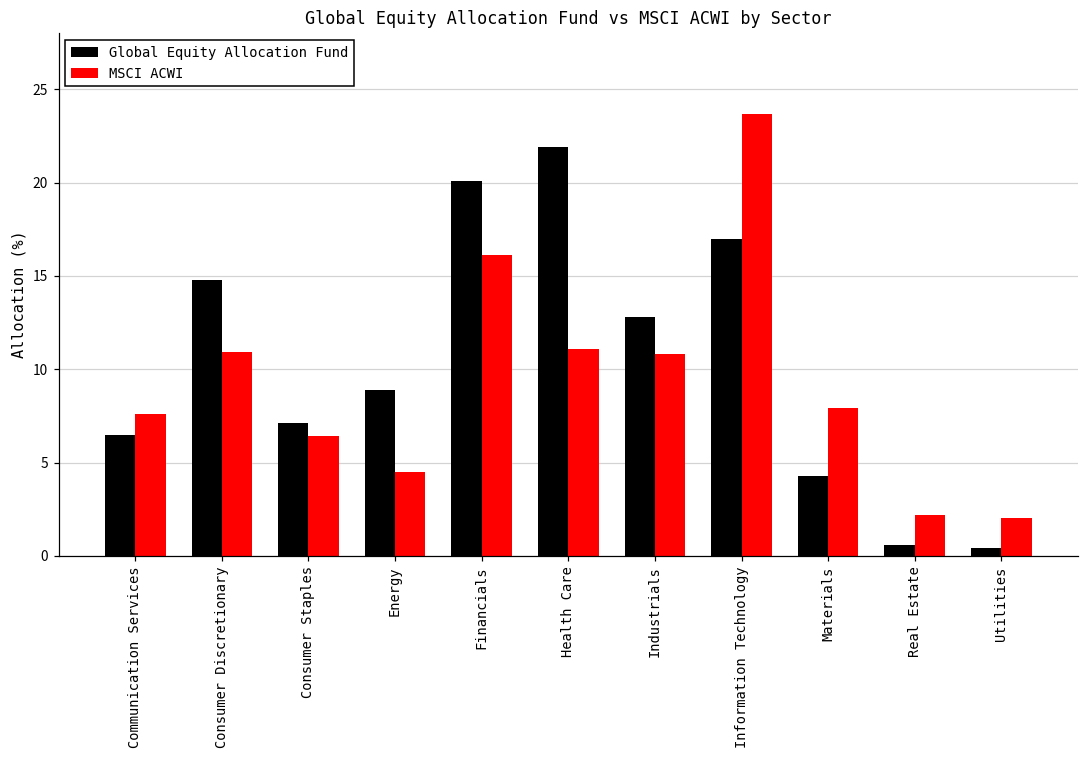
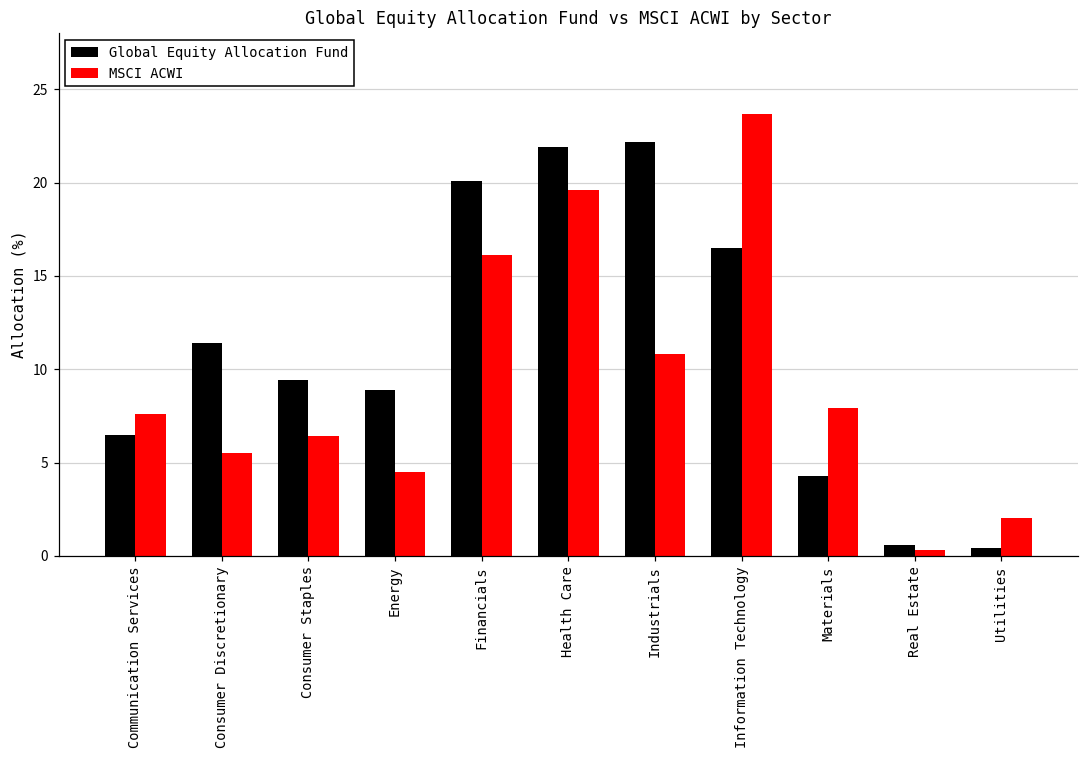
  {
    "Global Equity Allocation Fund": {
      "Communication Services": 6.5,
-     "Consumer Discretionary": 14.8,
-     "Consumer Staples": 7.1,
+     "Consumer Discretionary": 11.4,
+     "Consumer Staples": 9.4,
      "Energy": 8.9,
      "Financials": 20.1,
      "Health Care": 21.9,
-     "Industrials": 12.8,
-     "Information Technology": 17.0,
+     "Industrials": 22.2,
+     "Information Technology": 16.5,
      "Materials": 4.3,
      "Real Estate": 0.6,
      "Utilities": 0.4
    },
    "MSCI ACWI": {
      "Communication Services": 7.6,
-     "Consumer Discretionary": 10.9,
+     "Consumer Discretionary": 5.5,
      "Consumer Staples": 6.4,
      "Energy": 4.5,
      "Financials": 16.1,
-     "Health Care": 11.1,
+     "Health Care": 19.6,
      "Industrials": 10.8,
      "Information Technology": 23.7,
      "Materials": 7.9,
-     "Real Estate": 2.2,
+     "Real Estate": 0.3,
      "Utilities": 2.0
    }
  }
